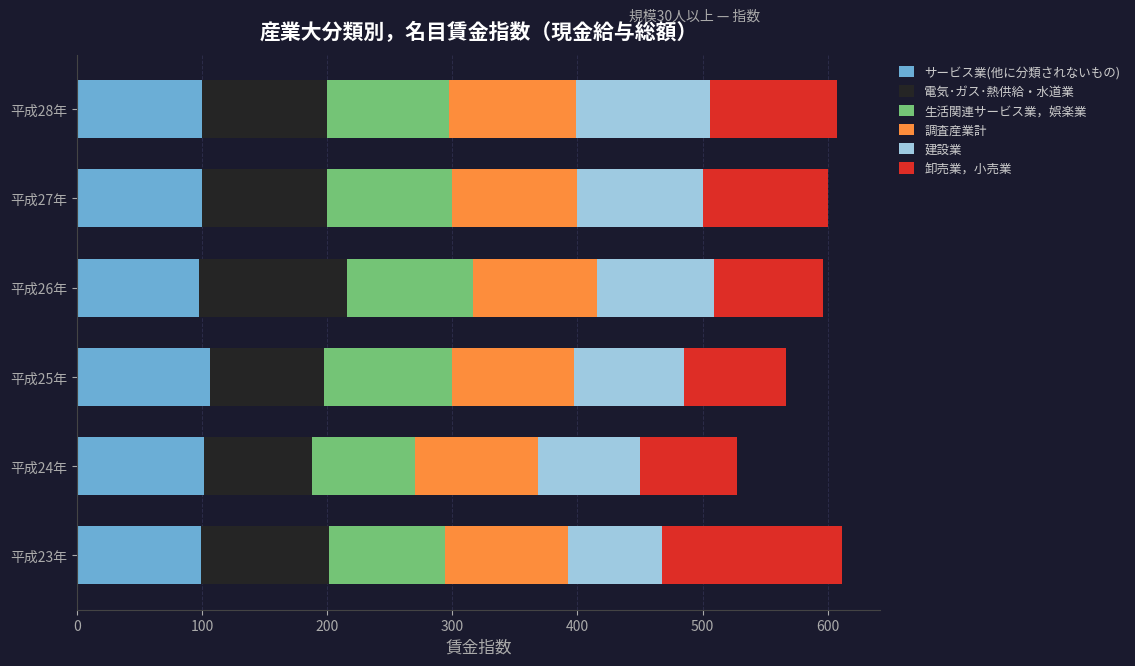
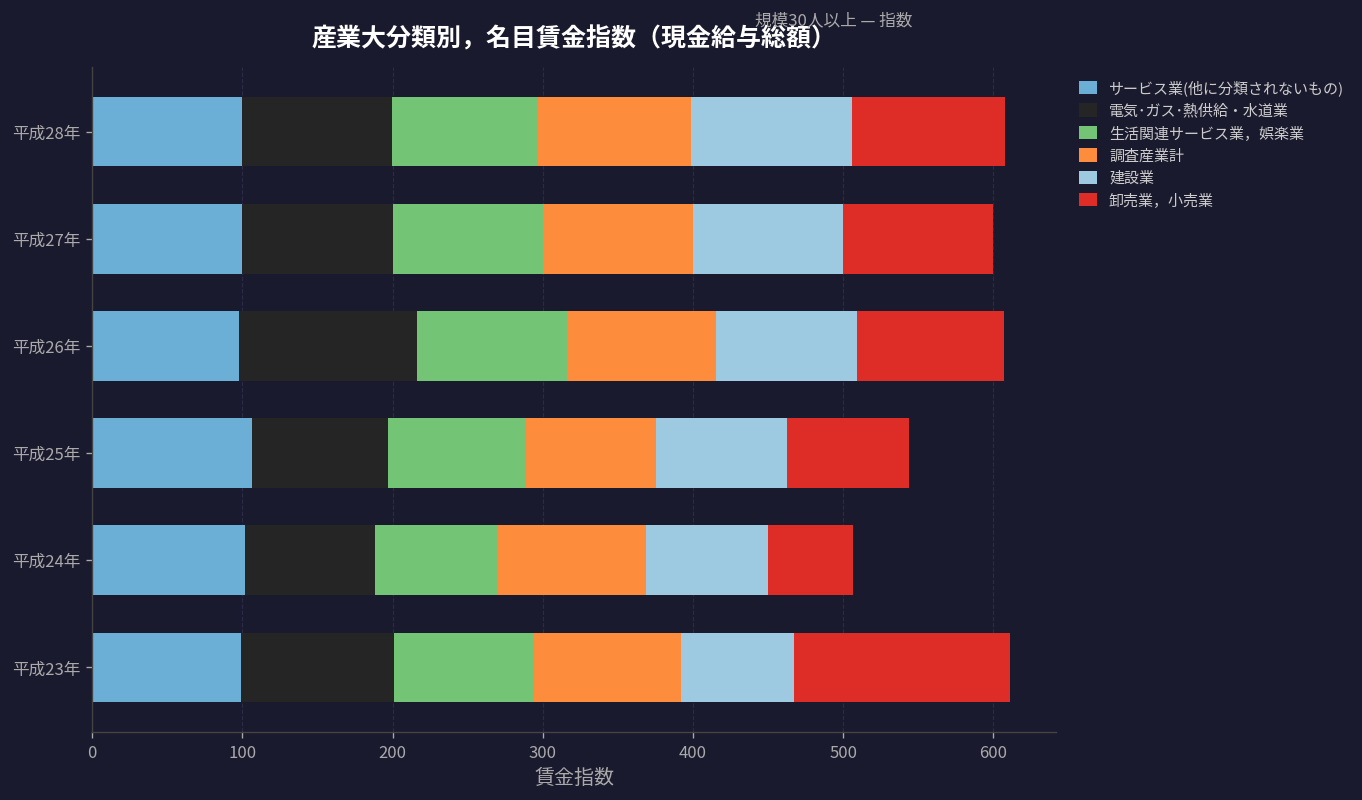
  {
    "電気･ガス･熱供給・水道業": {
      "平成28年": 100,
      "平成27年": 100,
      "平成26年": 119,
      "平成25年": 91,
      "平成24年": 86,
      "平成23年": 102
    },
    "生活関連サービス業，娯楽業": {
      "平成28年": 97,
      "平成27年": 100,
      "平成26年": 100,
-     "平成25年": 102,
+     "平成25年": 92,
      "平成24年": 82,
      "平成23年": 93
    },
    "調査産業計": {
      "平成28年": 101,
      "平成27年": 100,
      "平成26年": 99,
-     "平成25年": 98,
+     "平成25年": 87,
      "平成24年": 98,
      "平成23年": 98
    },
    "卸売業，小売業": {
      "平成28年": 102,
      "平成27年": 100,
-     "平成26年": 88,
+     "平成26年": 98,
      "平成25年": 82,
-     "平成24年": 77,
+     "平成24年": 56,
      "平成23年": 144
    }
  }
